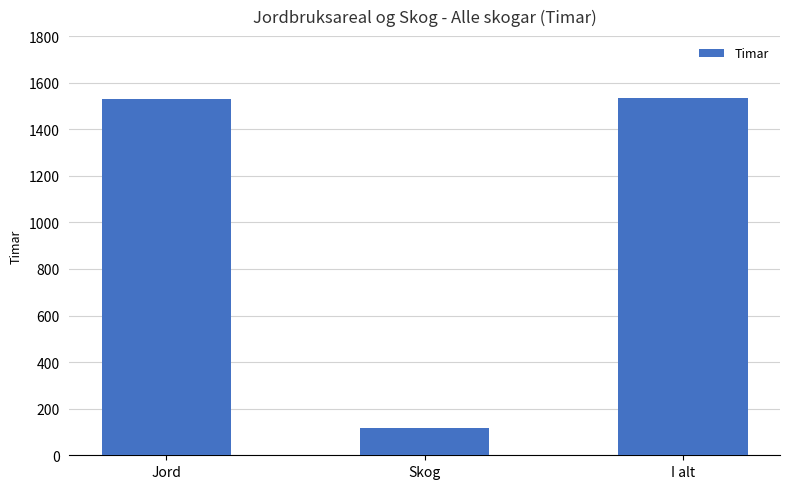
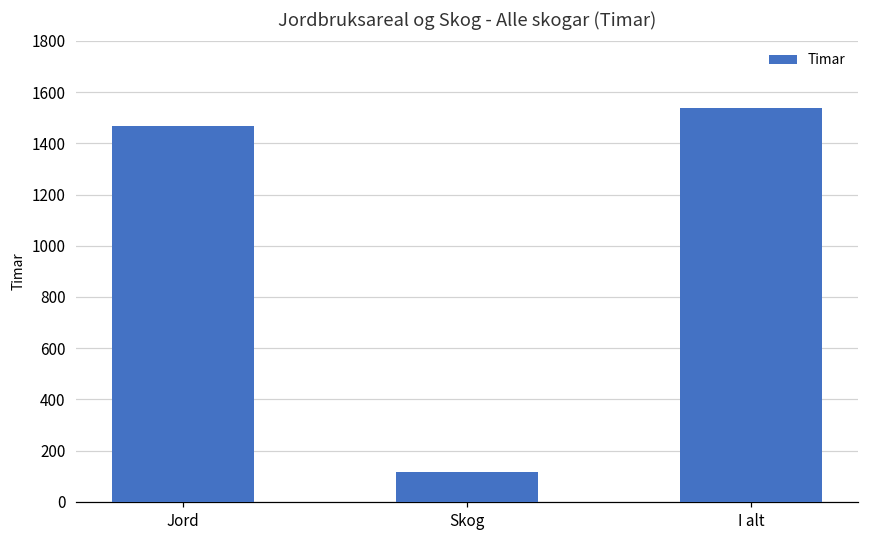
  {
-   "Jord": 1530,
+   "Jord": 1470,
    "Skog": 120,
    "I alt": 1540
  }
